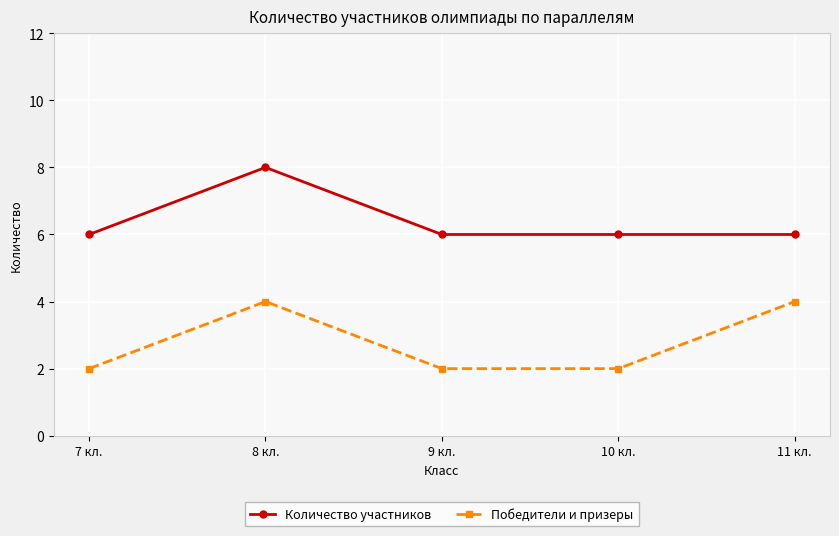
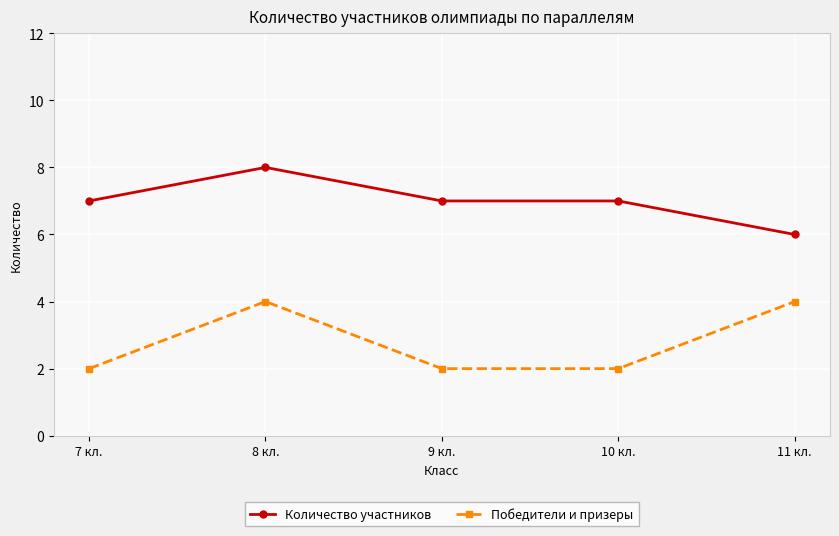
  {
    "Количество участников": {
-     "7 кл.": 6,
+     "7 кл.": 7,
      "8 кл.": 8,
-     "9 кл.": 6,
-     "10 кл.": 6,
+     "9 кл.": 7,
+     "10 кл.": 7,
      "11 кл.": 6
    },
    "Победители и призеры": {
      "7 кл.": 2,
      "8 кл.": 4,
      "9 кл.": 2,
      "10 кл.": 2,
      "11 кл.": 4
    }
  }
